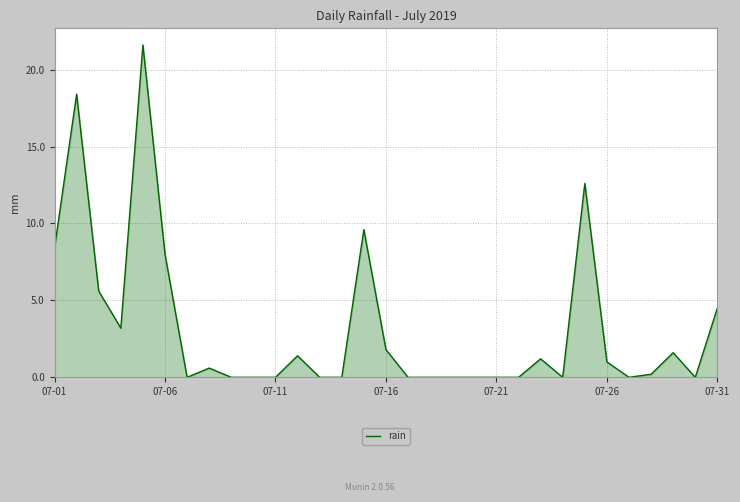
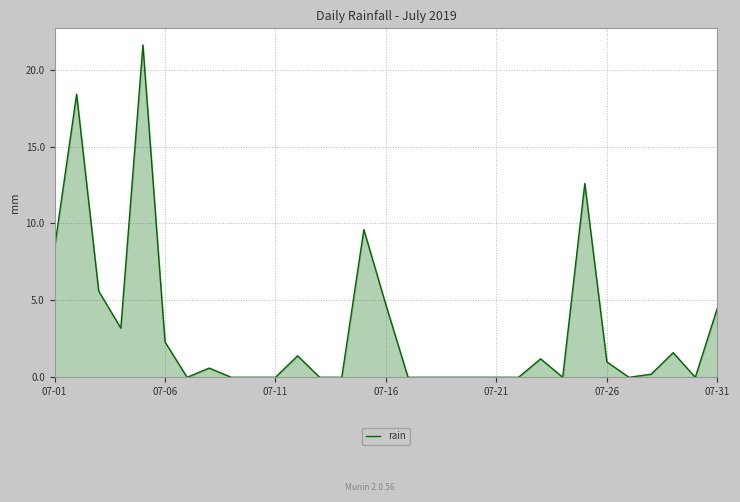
  {
    "07-01": 8.4,
-   "07-06": 8.0,
+   "07-06": 2.3,
    "07-11": 0.0,
-   "07-16": 1.8,
+   "07-16": 4.7,
    "07-21": 0.0,
    "07-26": 1.0,
    "07-31": 4.5
  }
